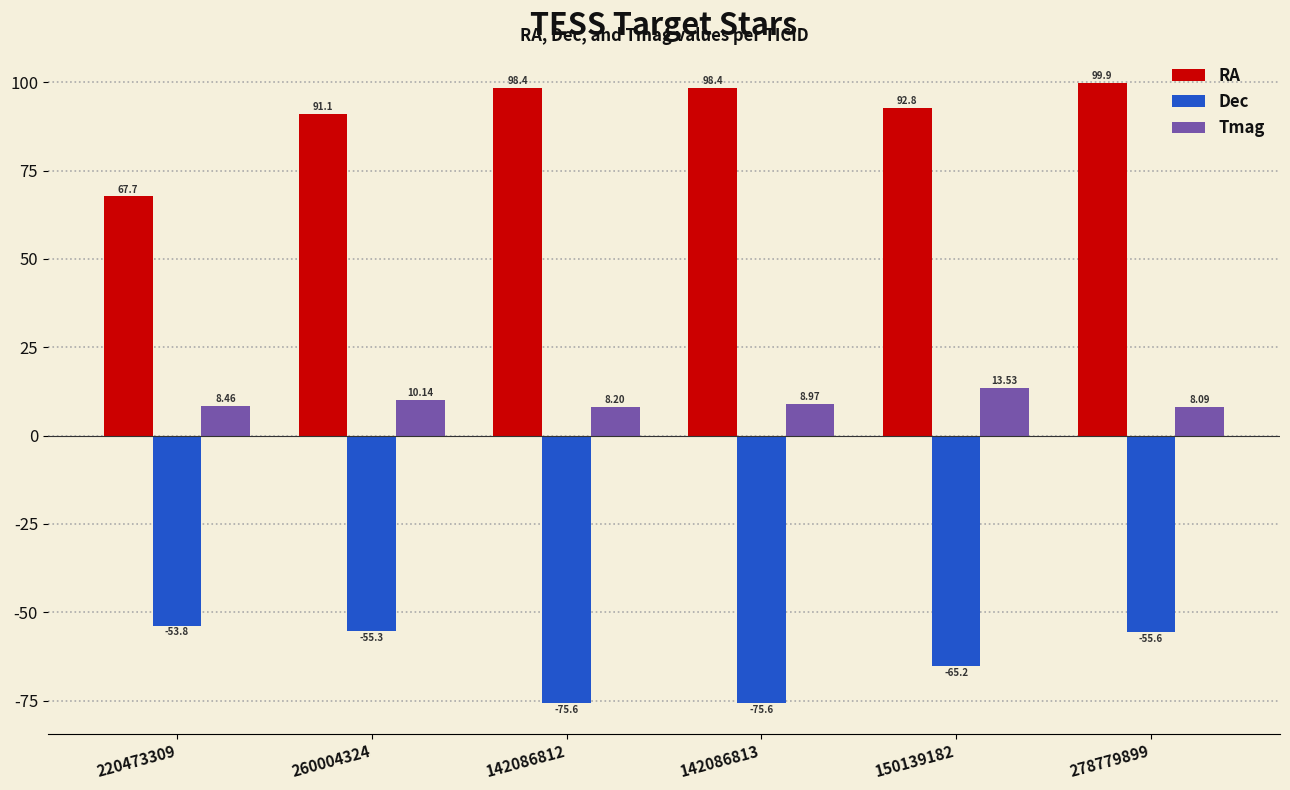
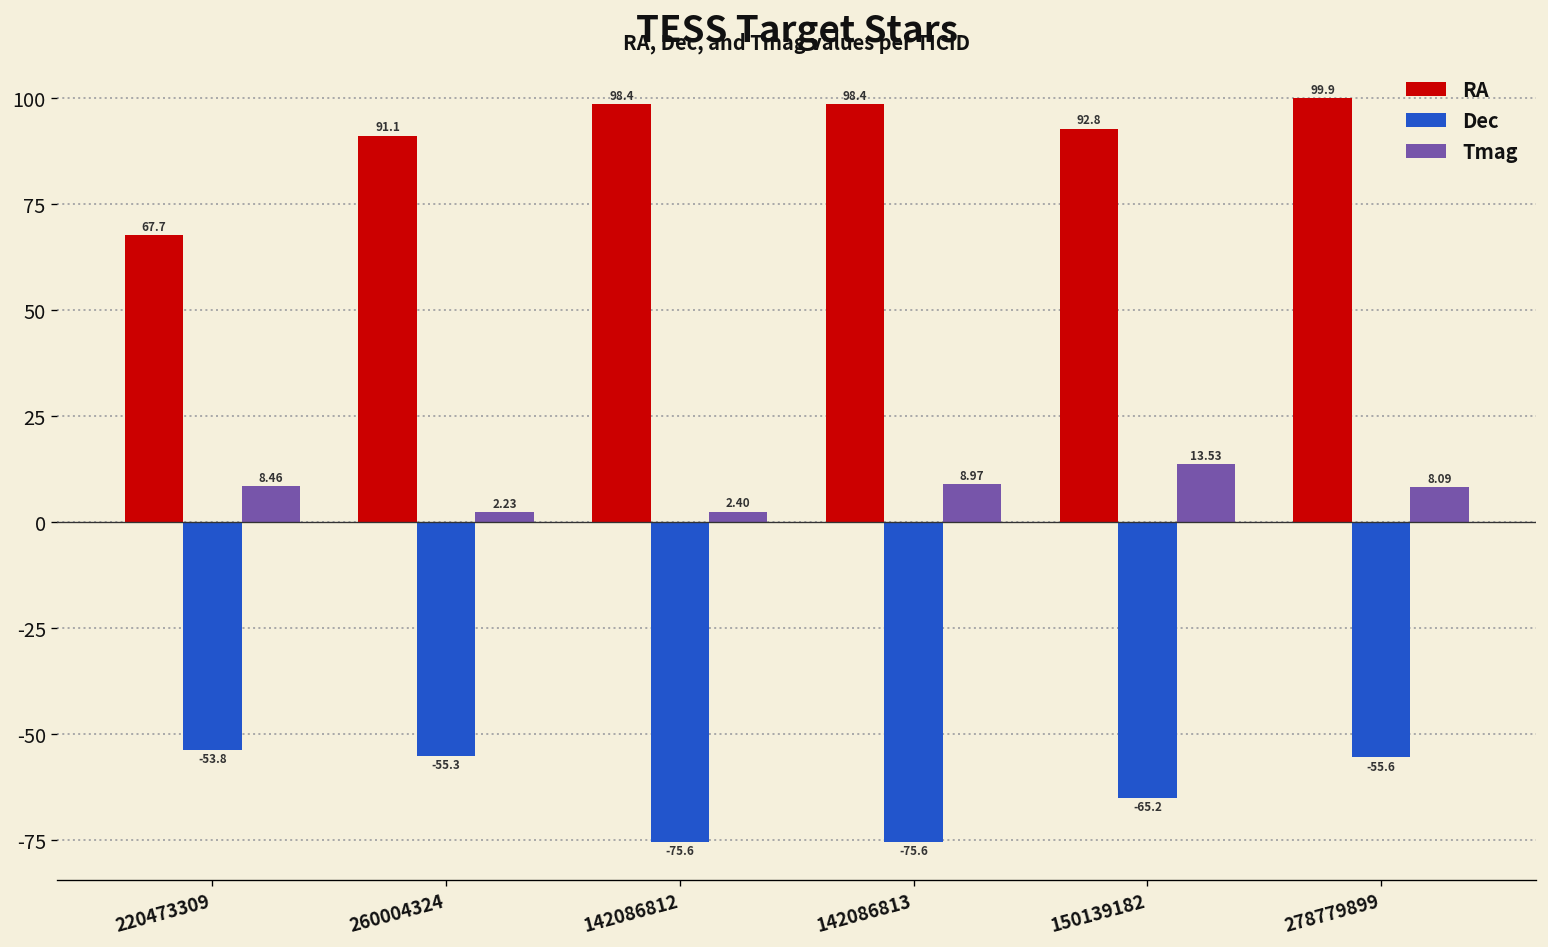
  {
    "RA": {
      "220473309": 67.7,
      "260004324": 91.1,
      "142086812": 98.4,
      "142086813": 98.4,
      "150139182": 92.8,
      "278779899": 99.9
    },
    "Dec": {
      "220473309": -53.8,
      "260004324": -55.3,
      "142086812": -75.6,
      "142086813": -75.6,
      "150139182": -65.2,
      "278779899": -55.6
    },
    "Tmag": {
      "220473309": 8.46,
-     "260004324": 10.14,
-     "142086812": 8.20,
+     "260004324": 2.23,
+     "142086812": 2.40,
      "142086813": 8.97,
      "150139182": 13.53,
      "278779899": 8.09
    }
  }
